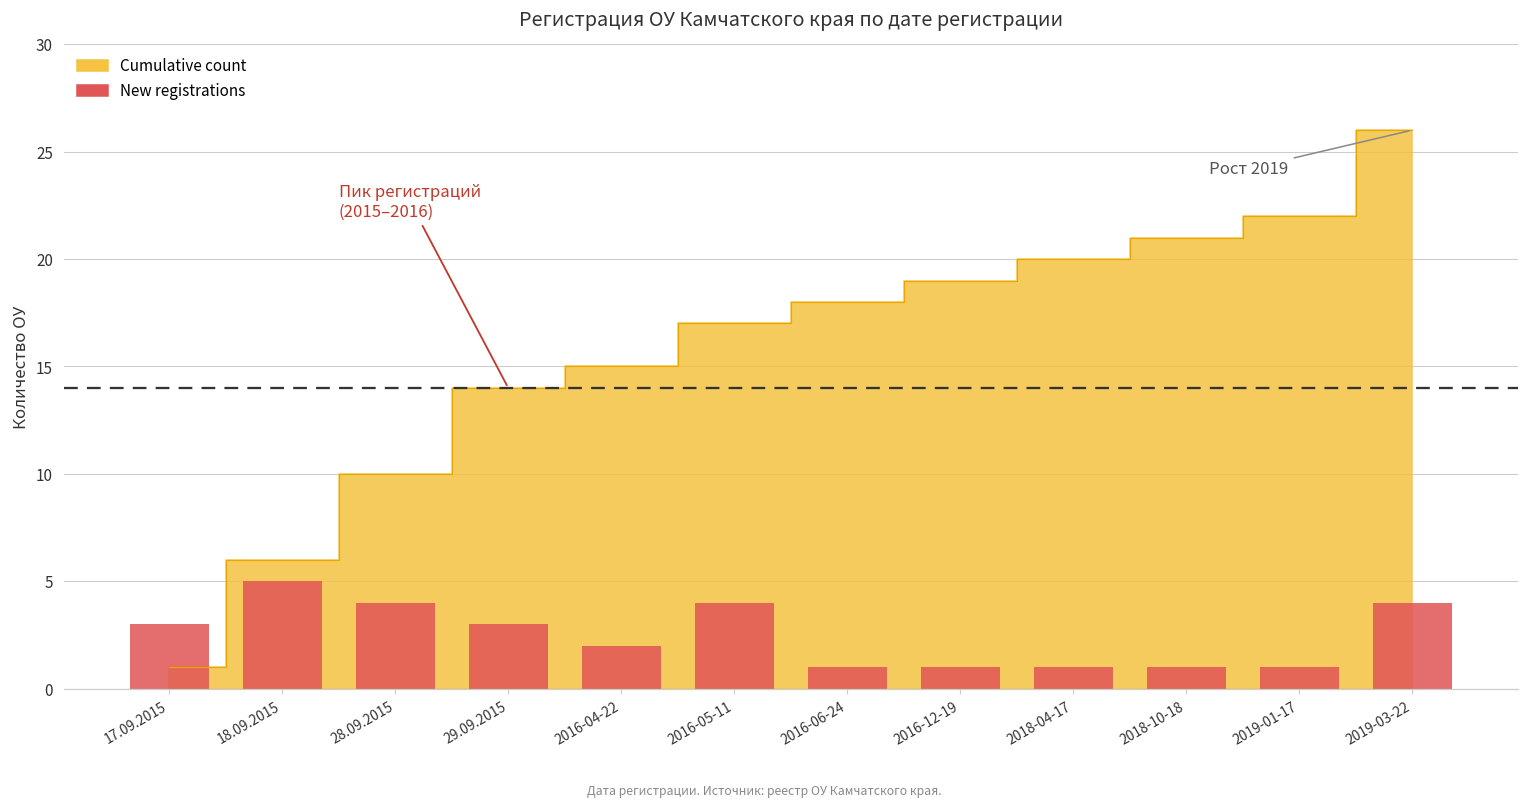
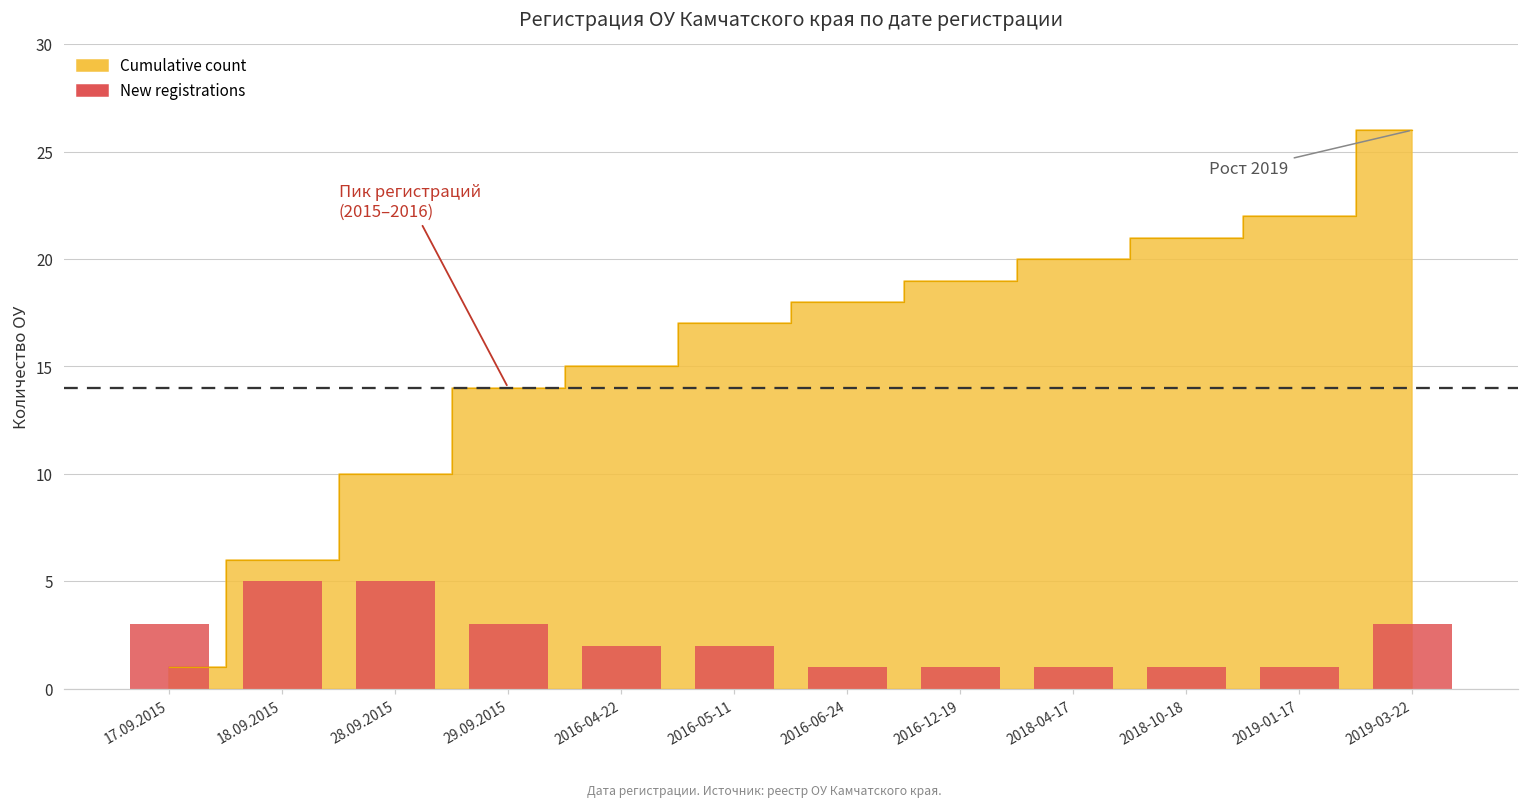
  {
    "New registrations": {
      "17.09.2015": 3,
      "18.09.2015": 5,
-     "28.09.2015": 4,
+     "28.09.2015": 5,
      "29.09.2015": 3,
      "2016-04-22": 2,
-     "2016-05-11": 4,
+     "2016-05-11": 2,
      "2016-06-24": 1,
      "2016-12-19": 1,
      "2018-04-17": 1,
      "2018-10-18": 1,
      "2019-01-17": 1,
-     "2019-03-22": 4
+     "2019-03-22": 3
    }
  }
